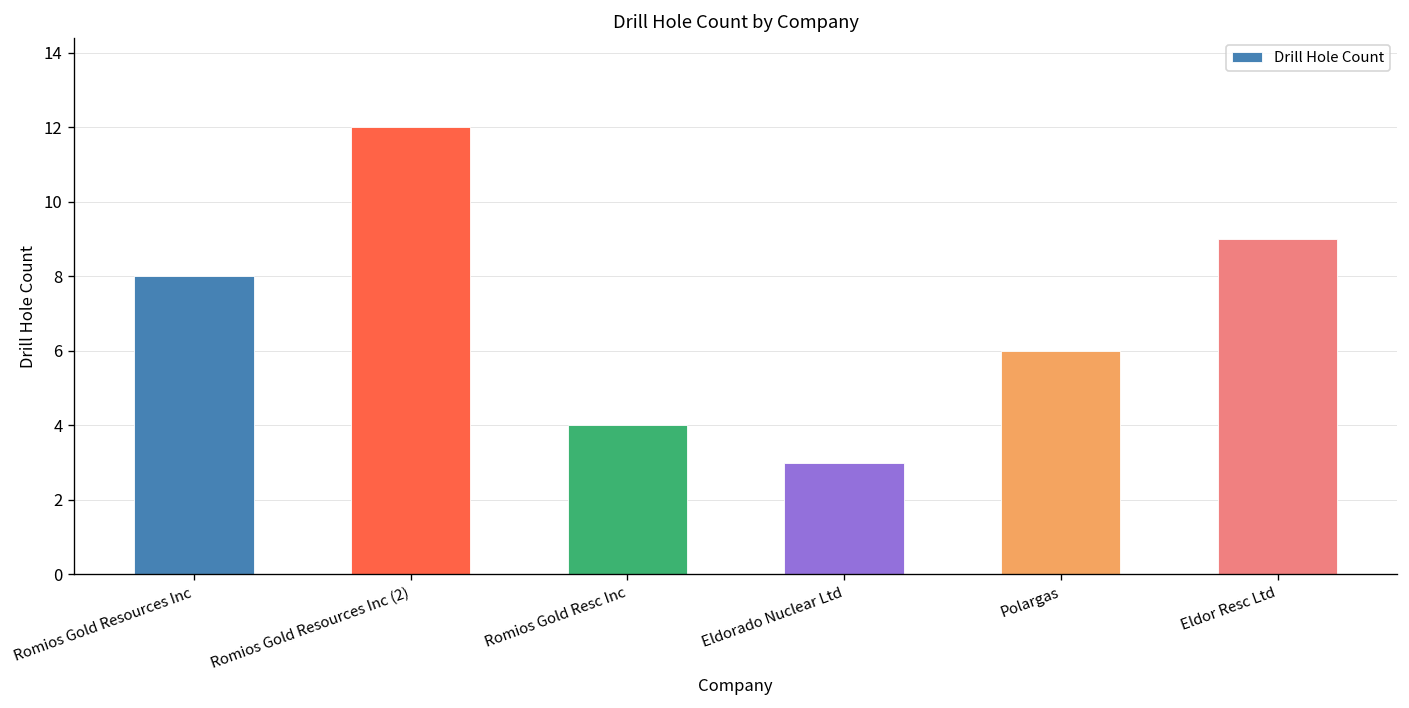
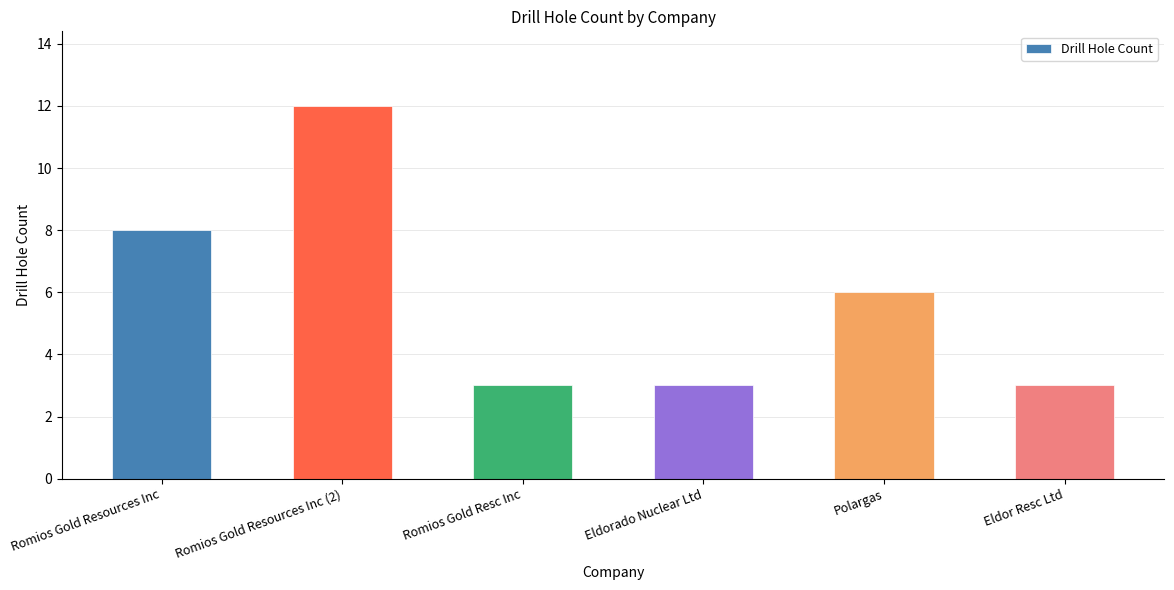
  {
    "Romios Gold Resources Inc": 8,
    "Romios Gold Resources Inc (2)": 12,
-   "Romios Gold Resc Inc": 4,
+   "Romios Gold Resc Inc": 3,
    "Eldorado Nuclear Ltd": 3,
    "Polargas": 6,
-   "Eldor Resc Ltd": 9
+   "Eldor Resc Ltd": 3
  }
